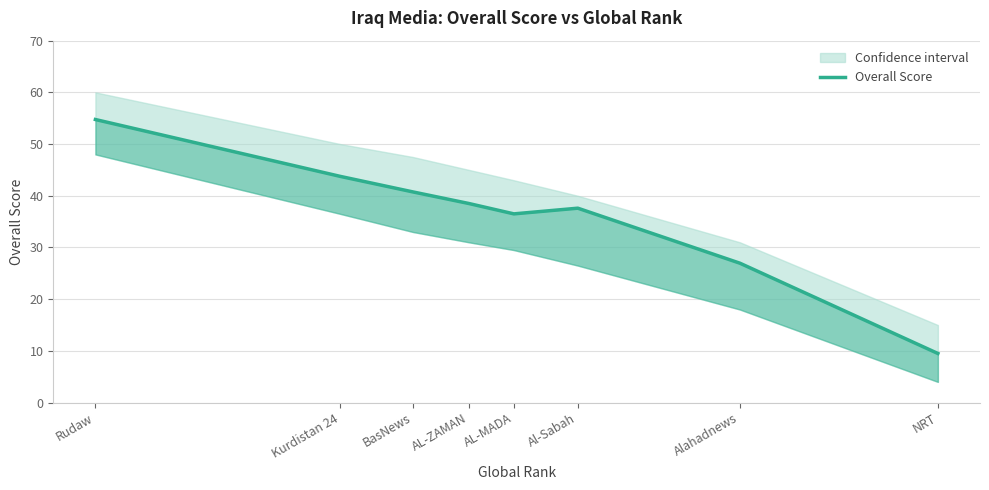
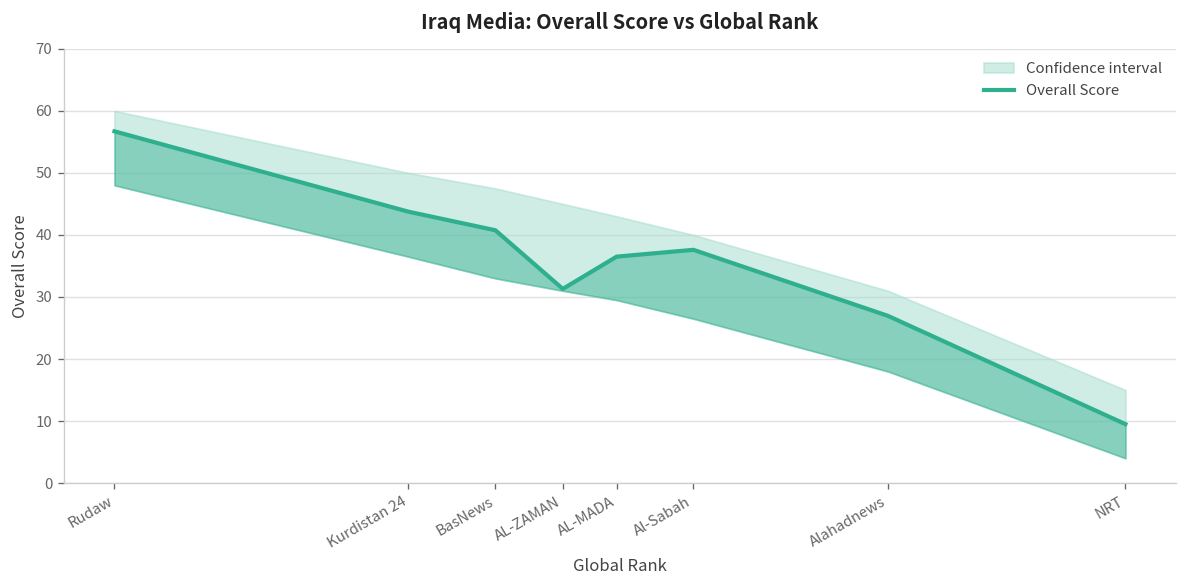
  {
    "Overall Score": {
-     "Rudaw": 55,
+     "Rudaw": 57,
      "Kurdistan 24": 44,
      "BasNews": 41,
-     "AL-ZAMAN": 39,
+     "AL-ZAMAN": 31,
      "AL-MADA": 37,
      "Al-Sabah": 38,
      "Alahadnews": 27,
      "NRT": 10
    }
  }
